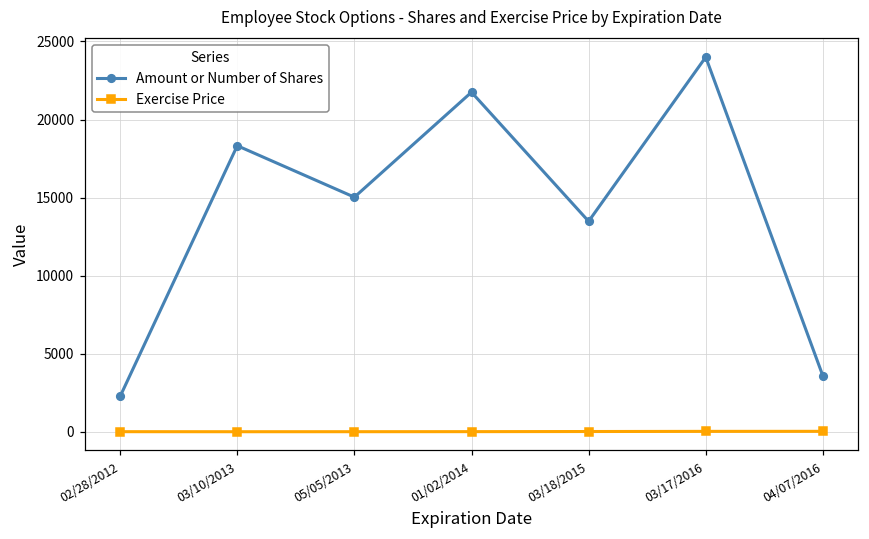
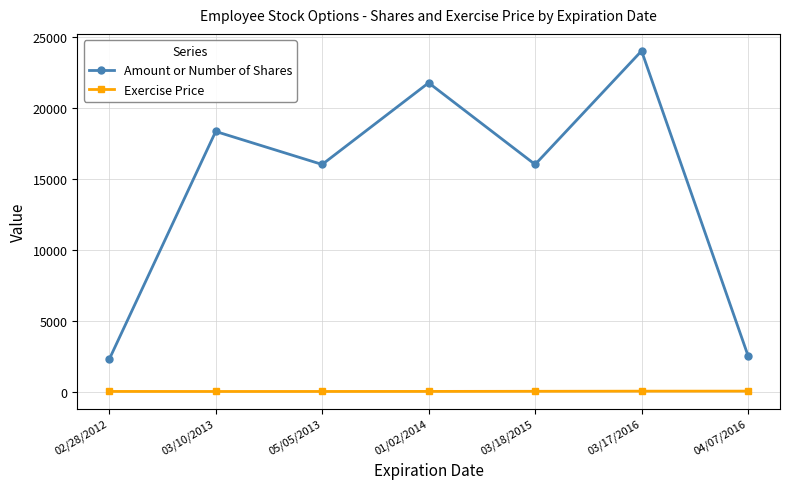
  {
    "Amount or Number of Shares": {
      "02/28/2012": 2300,
      "03/10/2013": 18300,
-     "05/05/2013": 15000,
+     "05/05/2013": 16000,
      "01/02/2014": 21800,
-     "03/18/2015": 13500,
+     "03/18/2015": 16000,
      "03/17/2016": 24000,
-     "04/07/2016": 3600
+     "04/07/2016": 2500
    },
    "Exercise Price": {
      "02/28/2012": 0,
      "03/10/2013": 0,
      "05/05/2013": 0,
      "01/02/2014": 0,
      "03/18/2015": 0,
      "03/17/2016": 0,
      "04/07/2016": 0
    }
  }
